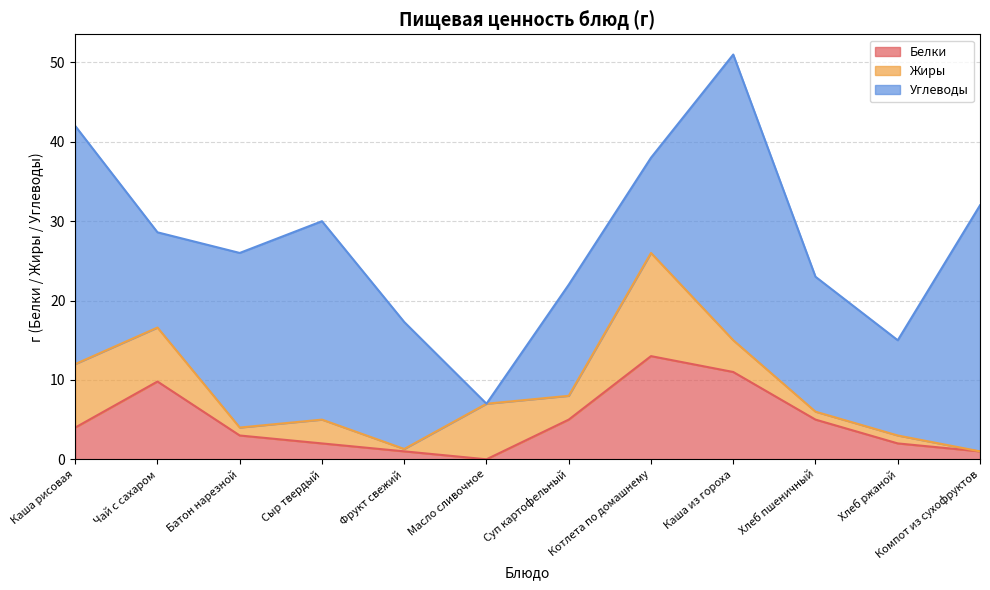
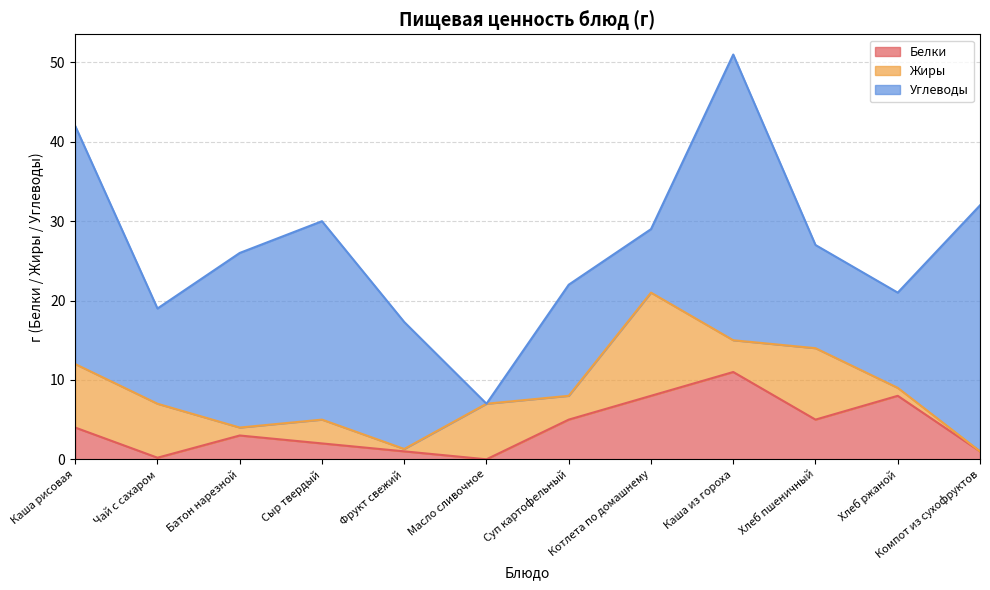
  {
    "Белки": {
      "Каша рисовая": 4,
-     "Чай с сахаром": 10,
+     "Чай с сахаром": 0,
      "Батон нарезной": 3,
      "Сыр твердый": 2,
      "Масло сливочное": 0,
      "Суп картофельный": 5,
-     "Котлета по домашнему": 13,
+     "Котлета по домашнему": 8,
      "Каша из гороха": 11,
      "Хлеб пшеничный": 5,
-     "Хлеб ржаной": 2
+     "Хлеб ржаной": 8
    },
    "Жиры": {
      "Каша рисовая": 8,
      "Чай с сахаром": 7,
      "Батон нарезной": 1,
      "Сыр твердый": 3,
      "Суп картофельный": 3,
      "Котлета по домашнему": 13,
      "Каша из гороха": 4,
-     "Хлеб пшеничный": 1,
+     "Хлеб пшеничный": 9,
      "Хлеб ржаной": 1
    },
    "Углеводы": {
      "Каша рисовая": 30,
      "Чай с сахаром": 12,
      "Батон нарезной": 22,
      "Сыр твердый": 25,
      "Фрукт свежий": 16,
      "Суп картофельный": 14,
-     "Котлета по домашнему": 12,
+     "Котлета по домашнему": 8,
      "Каша из гороха": 36,
-     "Хлеб пшеничный": 17,
+     "Хлеб пшеничный": 13,
      "Хлеб ржаной": 12,
      "Компот из сухофруктов": 31
    }
  }
